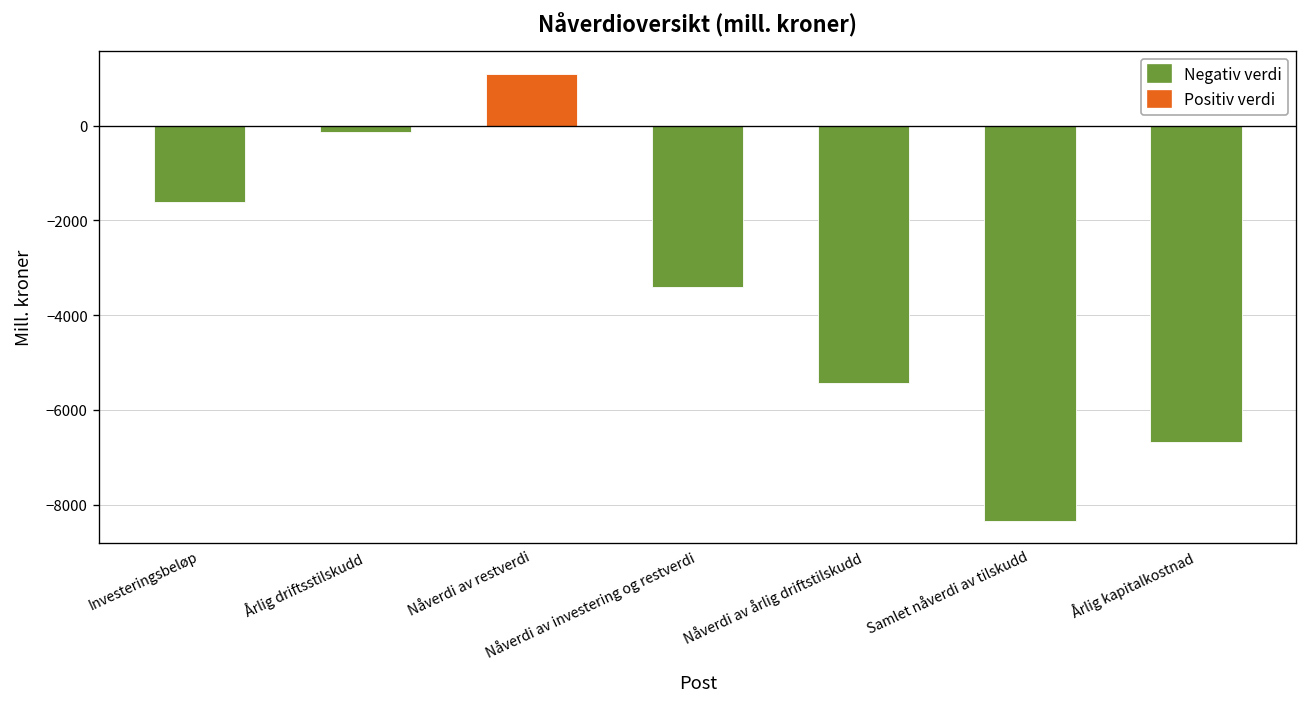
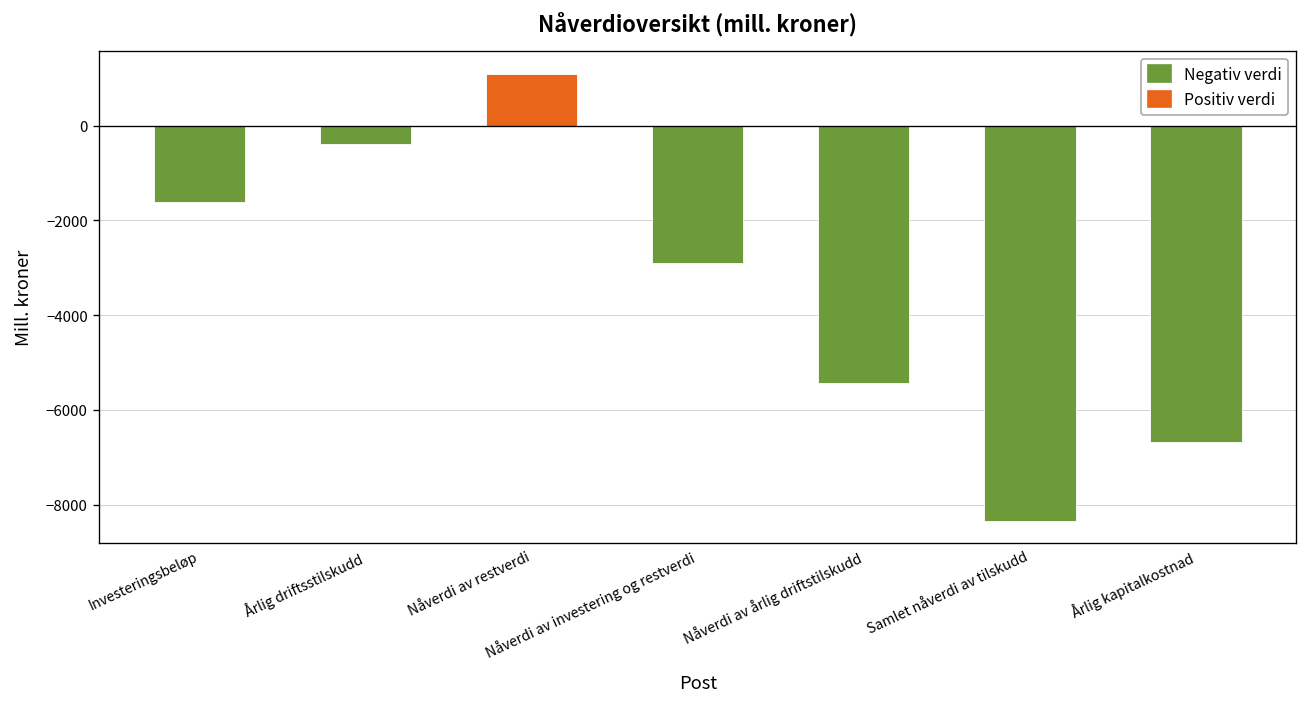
  {
    "Negativ verdi": {
      "Investeringsbeløp": -1600,
-     "Årlig driftsstilskudd": -100,
+     "Årlig driftsstilskudd": -400,
      "Nåverdi av restverdi": 0,
-     "Nåverdi av investering og restverdi": -3400,
+     "Nåverdi av investering og restverdi": -2900,
      "Nåverdi av årlig driftstilskudd": -5400,
      "Samlet nåverdi av tilskudd": -8300,
      "Årlig kapitalkostnad": -6700
    },
    "Positiv verdi": {
      "Investeringsbeløp": 0,
      "Årlig driftsstilskudd": 0,
      "Nåverdi av restverdi": 1100,
      "Nåverdi av investering og restverdi": 0,
      "Nåverdi av årlig driftstilskudd": 0,
      "Samlet nåverdi av tilskudd": 0,
      "Årlig kapitalkostnad": 0
    }
  }
